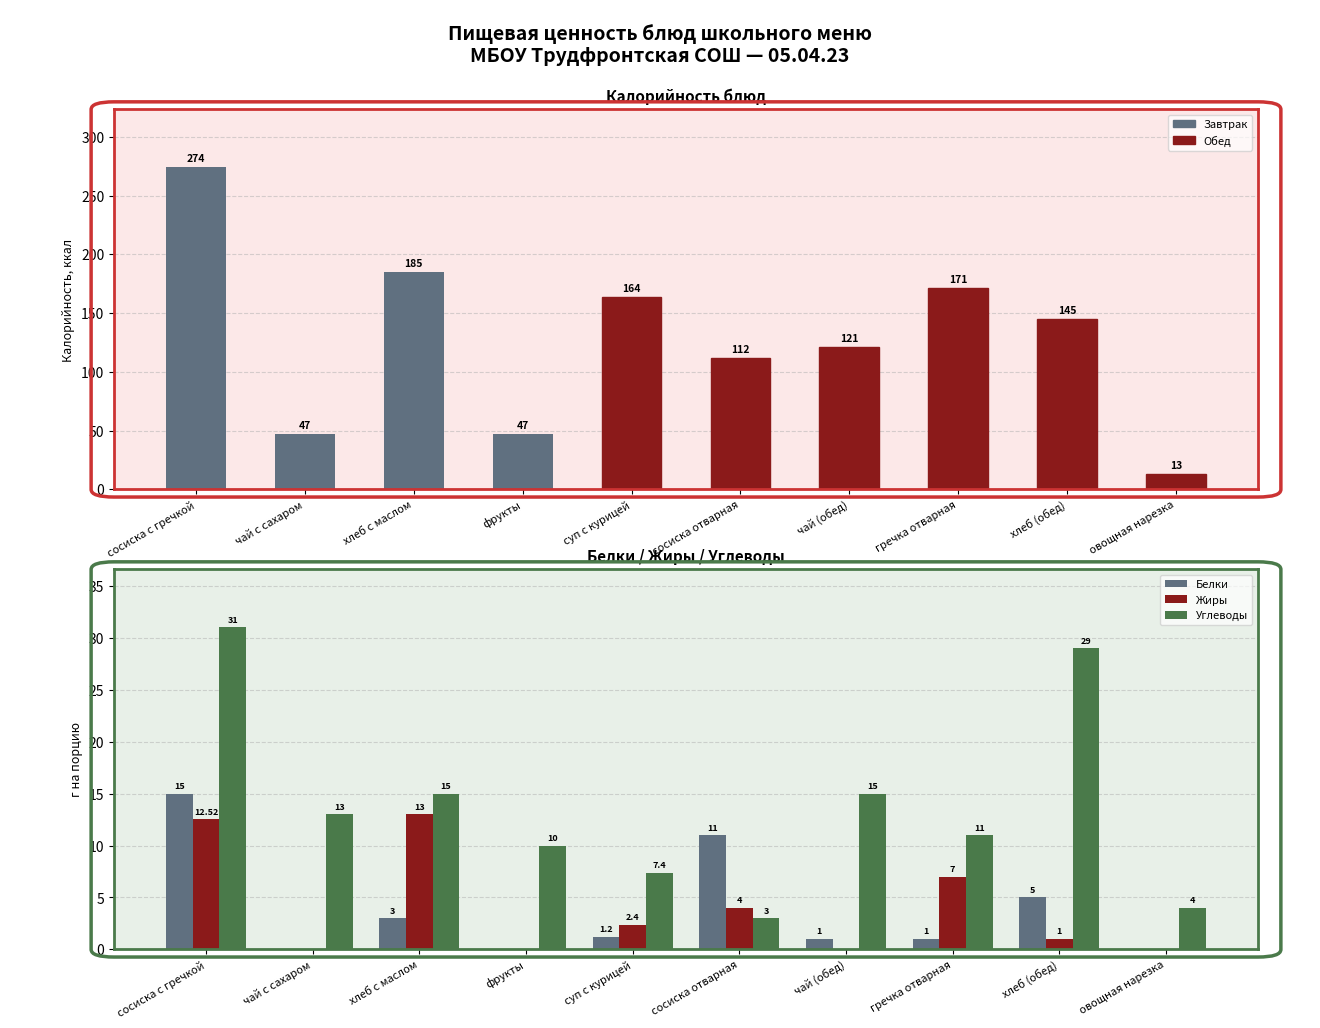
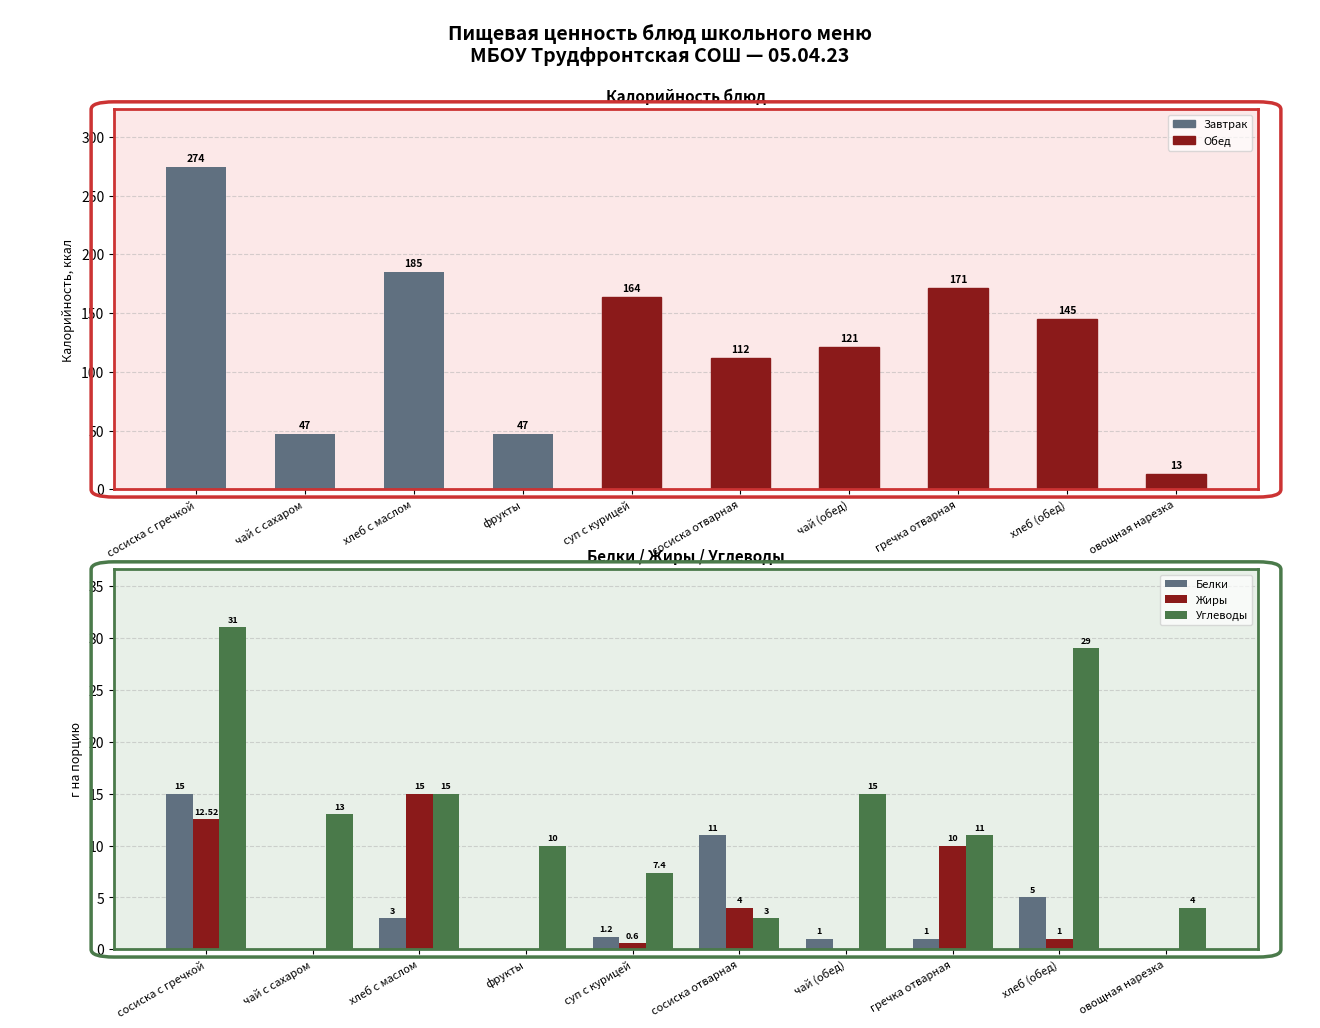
  {
    "Калорийность блюд": {
      "сосиска с гречкой": 274,
      "чай с сахаром": 47,
      "хлеб с маслом": 185,
      "фрукты": 47,
      "суп с курицей": 164,
      "сосиска отварная": 112,
      "чай (обед)": 121,
      "гречка отварная": 171,
      "хлеб (обед)": 145,
      "овощная нарезка": 13
    },
    "Белки / Жиры / Углеводы": {
      "Жиры": {
        "сосиска с гречкой": 12.52,
-       "хлеб с маслом": 13,
-       "суп с курицей": 2.4,
+       "хлеб с маслом": 15,
+       "суп с курицей": 0.6,
        "сосиска отварная": 4,
-       "гречка отварная": 7,
+       "гречка отварная": 10,
        "хлеб (обед)": 1
      }
    }
  }
